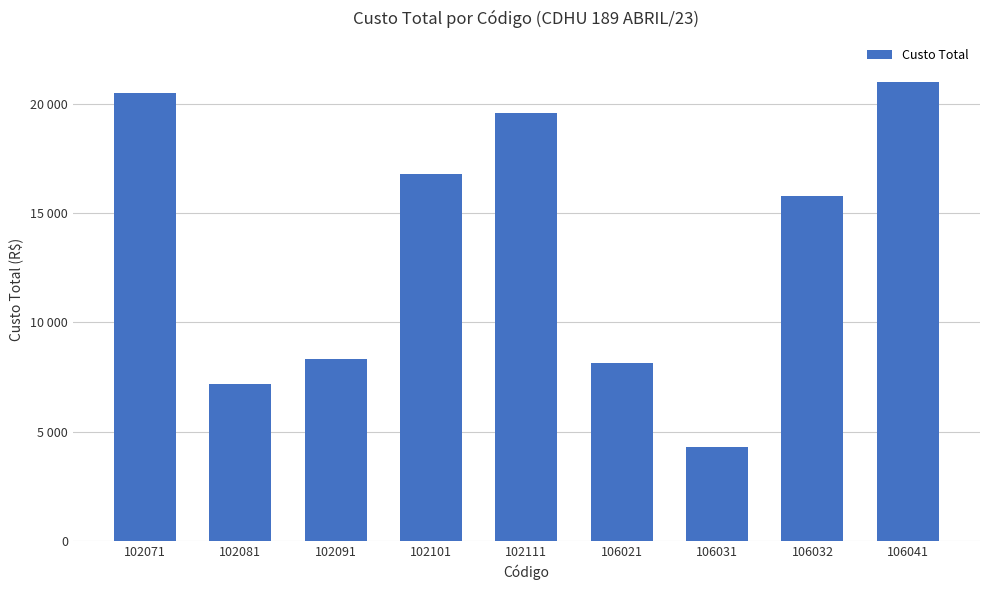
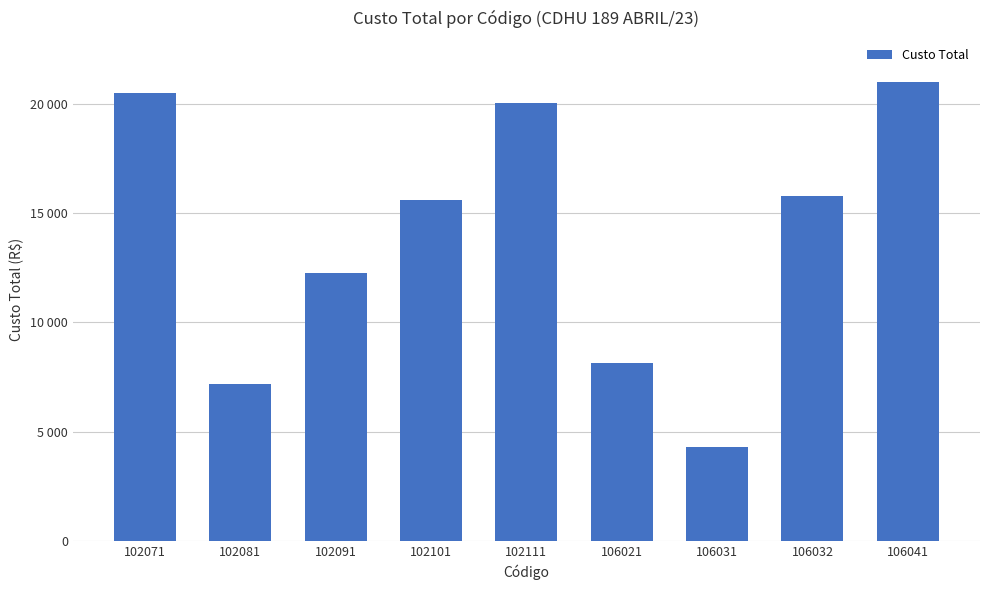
  {
    "102071": 20500,
    "102081": 7200,
-   "102091": 8300,
-   "102101": 16800,
-   "102111": 19600,
+   "102091": 12200,
+   "102101": 15600,
+   "102111": 20000,
    "106021": 8100,
    "106031": 4300,
    "106032": 15800,
    "106041": 21000
  }
